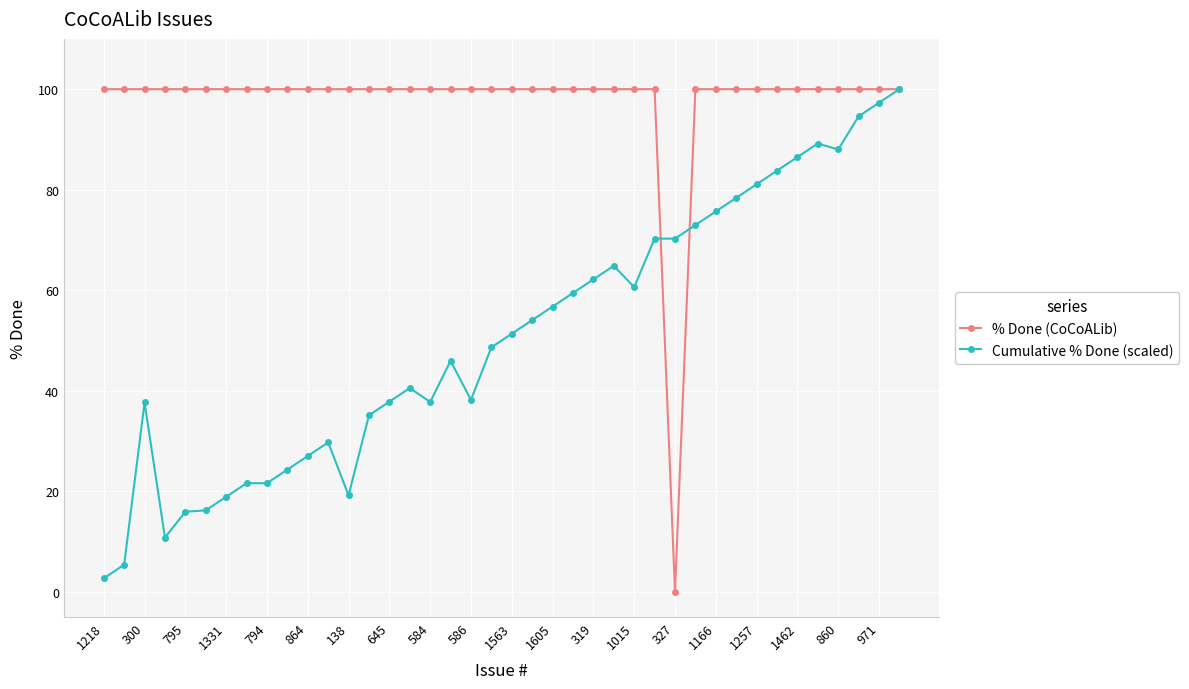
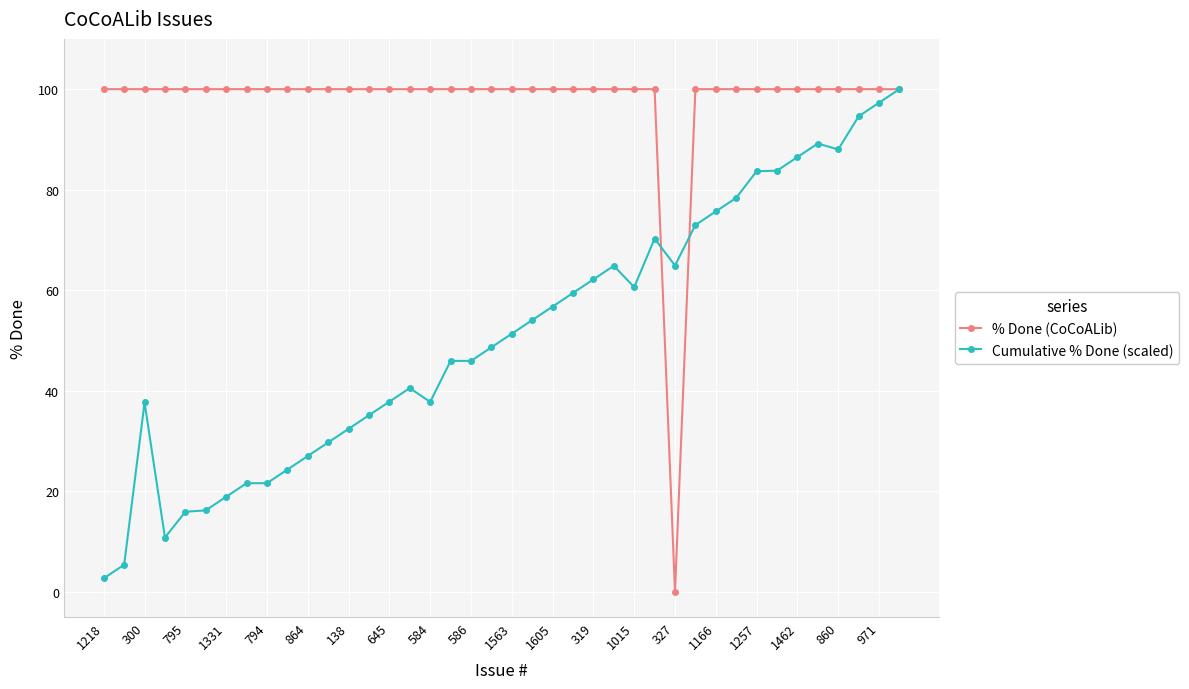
  {
    "% Done (CoCoALib)": {
      "1218": 100,
      "300": 100,
      "795": 100,
      "1331": 100,
      "794": 100,
      "864": 100,
      "138": 100,
      "645": 100,
      "584": 100,
      "586": 100,
      "1563": 100,
      "1605": 100,
      "319": 100,
      "1015": 100,
      "327": 0,
      "1166": 100,
      "1257": 100,
      "1462": 100,
      "860": 100,
      "971": 100
    },
    "Cumulative % Done (scaled)": {
      "1218": 3,
      "300": 38,
      "795": 16,
      "1331": 19,
      "794": 22,
      "864": 27,
-     "138": 19,
+     "138": 32,
      "645": 38,
      "584": 38,
-     "586": 38,
+     "586": 46,
      "1563": 51,
      "1605": 57,
      "319": 62,
      "1015": 61,
-     "327": 70,
+     "327": 65,
      "1166": 76,
-     "1257": 81,
+     "1257": 84,
      "1462": 86,
      "860": 88,
      "971": 97
    }
  }
